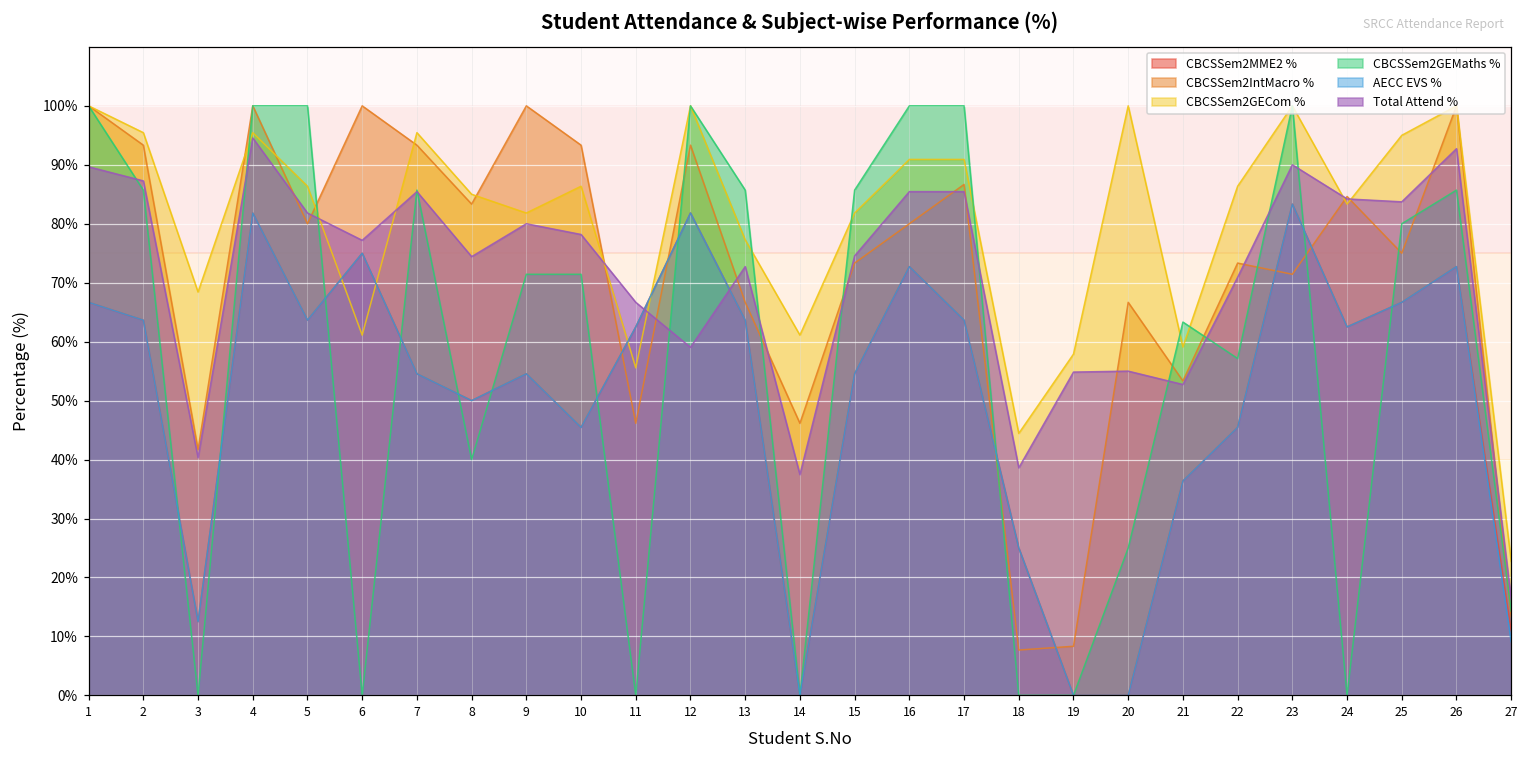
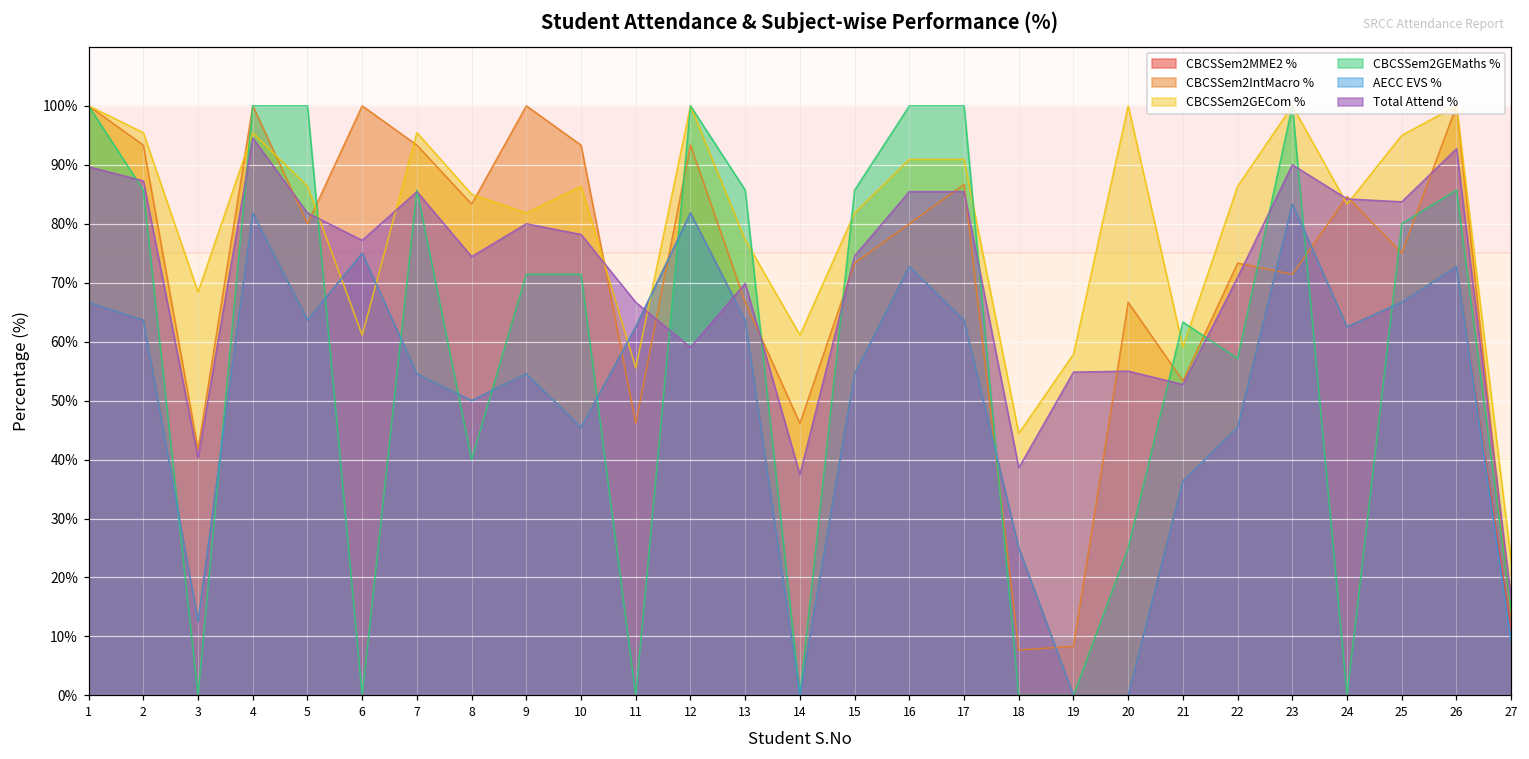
  {
    "CBCSSem2GEMaths %": {
      "2": "86%",
      "3": "0%",
      "5": "100%",
      "6": "0%",
      "8": "40%",
      "9": "71%",
      "10": "71%",
      "11": "0%",
      "13": "86%",
      "15": "86%",
      "16": "100%",
      "17": "100%",
      "18": "0%",
      "20": "25%",
      "21": "63%",
      "22": "57%",
      "24": "0%",
      "25": "80%",
      "26": "86%",
      "27": "14%"
    },
    "AECC EVS %": {
      "27": "9%"
    },
    "Total Attend %": {
      "1": "90%",
      "2": "87%",
      "3": "40%",
      "4": "95%",
      "5": "82%",
      "6": "77%",
      "8": "74%",
      "9": "80%",
      "10": "78%",
      "11": "67%",
      "12": "59%",
-     "13": "73%",
+     "13": "70%",
      "14": "37%",
      "15": "75%",
      "16": "85%",
      "17": "85%",
      "18": "39%",
      "19": "55%",
      "20": "55%",
      "21": "53%",
      "22": "71%",
      "23": "90%",
      "25": "84%",
      "26": "93%",
      "27": "16%"
    }
  }
